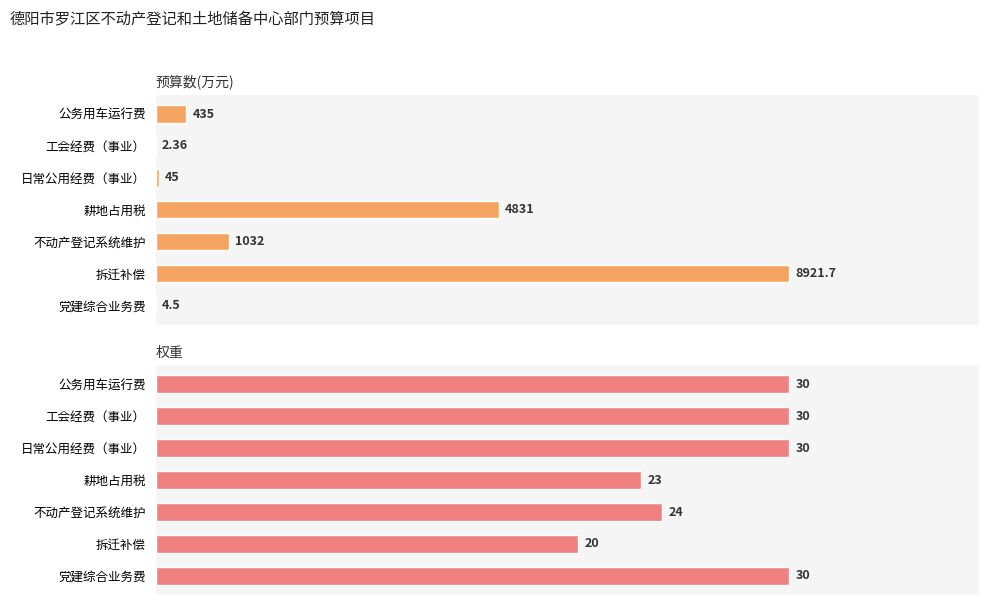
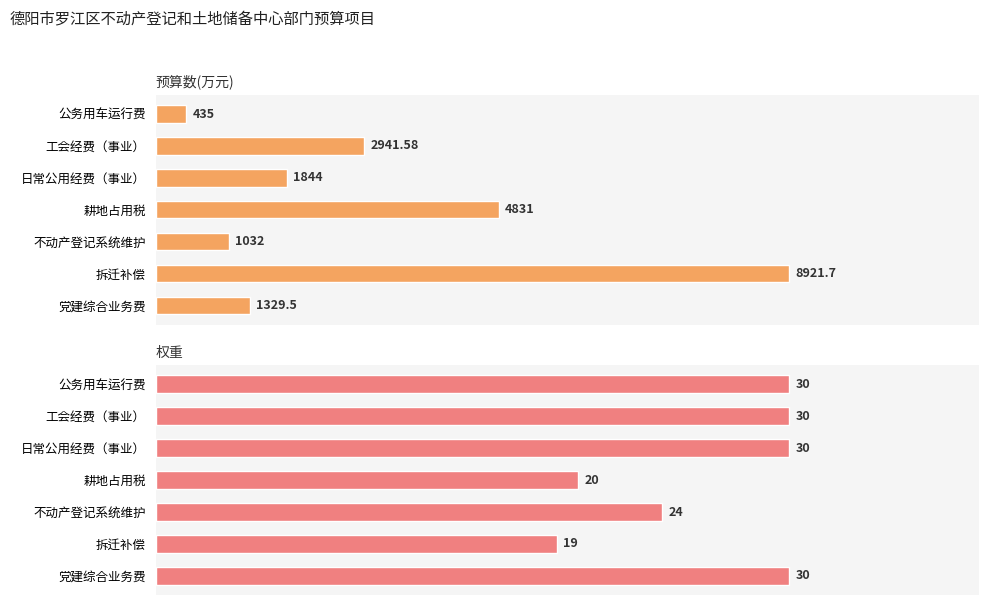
  {
    "预算数(万元)": {
      "公务用车运行费": 435,
-     "工会经费（事业）": 2.36,
-     "日常公用经费（事业）": 45,
+     "工会经费（事业）": 2941.58,
+     "日常公用经费（事业）": 1844,
      "耕地占用税": 4831,
      "不动产登记系统维护": 1032,
      "拆迁补偿": 8921.7,
-     "党建综合业务费": 4.5
+     "党建综合业务费": 1329.5
    },
    "权重": {
      "公务用车运行费": 30,
      "工会经费（事业）": 30,
      "日常公用经费（事业）": 30,
-     "耕地占用税": 23,
+     "耕地占用税": 20,
      "不动产登记系统维护": 24,
-     "拆迁补偿": 20,
+     "拆迁补偿": 19,
      "党建综合业务费": 30
    }
  }
